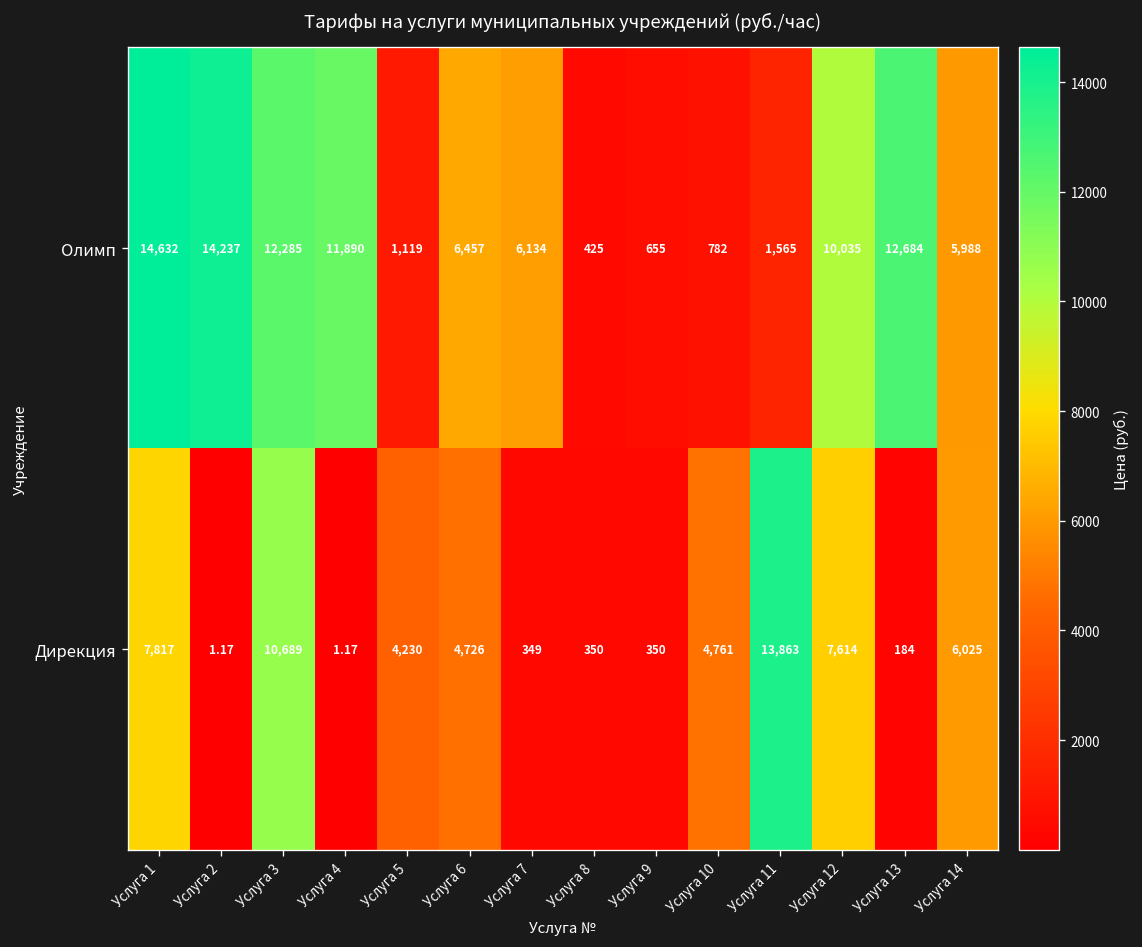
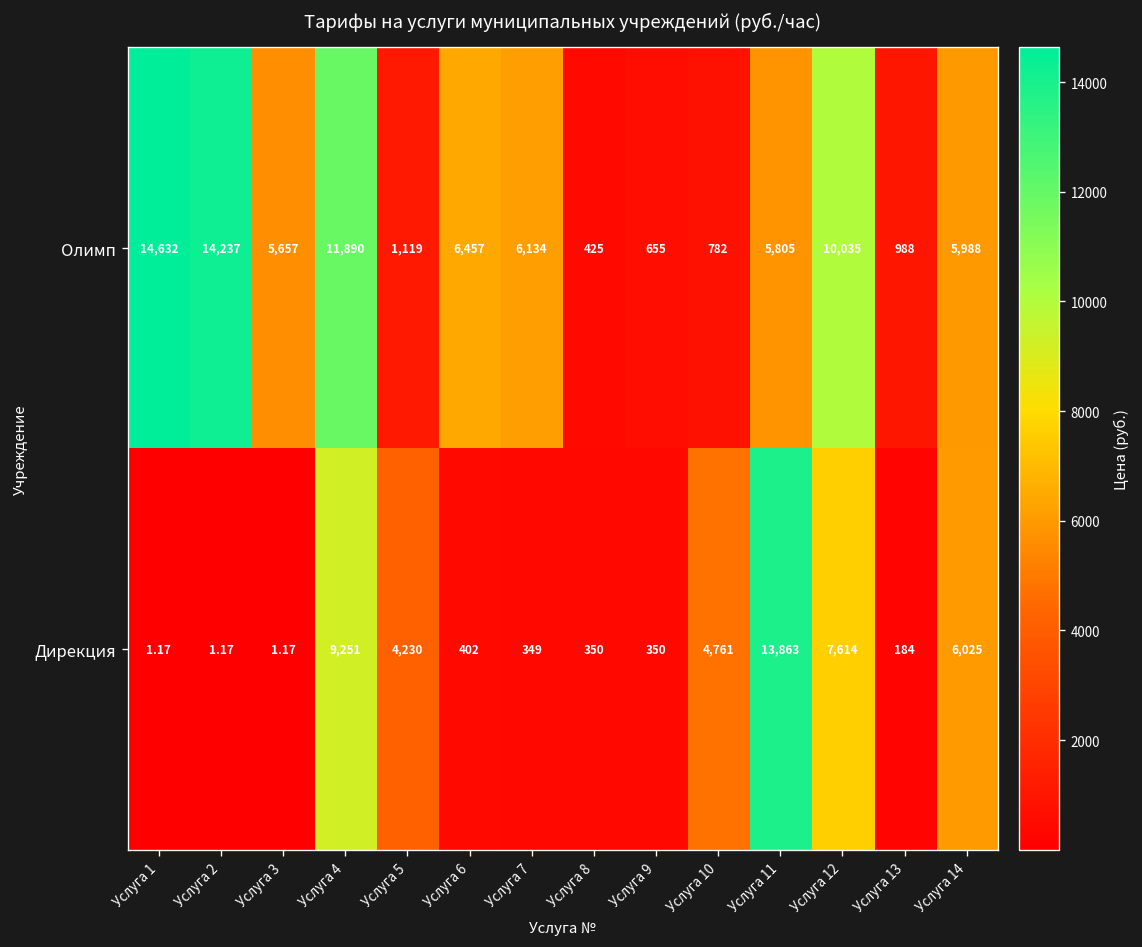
  {
    "Олимп": {
      "Услуга 1": "14,632",
      "Услуга 2": "14,237",
-     "Услуга 3": "12,285",
+     "Услуга 3": "5,657",
      "Услуга 4": "11,890",
      "Услуга 5": "1,119",
      "Услуга 6": "6,457",
      "Услуга 7": "6,134",
      "Услуга 8": "425",
      "Услуга 9": "655",
      "Услуга 10": "782",
-     "Услуга 11": "1,565",
+     "Услуга 11": "5,805",
      "Услуга 12": "10,035",
-     "Услуга 13": "12,684",
+     "Услуга 13": "988",
      "Услуга 14": "5,988"
    },
    "Дирекция": {
-     "Услуга 1": "7,817",
+     "Услуга 1": "1.17",
      "Услуга 2": "1.17",
-     "Услуга 3": "10,689",
-     "Услуга 4": "1.17",
+     "Услуга 3": "1.17",
+     "Услуга 4": "9,251",
      "Услуга 5": "4,230",
-     "Услуга 6": "4,726",
+     "Услуга 6": "402",
      "Услуга 7": "349",
      "Услуга 8": "350",
      "Услуга 9": "350",
      "Услуга 10": "4,761",
      "Услуга 11": "13,863",
      "Услуга 12": "7,614",
      "Услуга 13": "184",
      "Услуга 14": "6,025"
    }
  }
